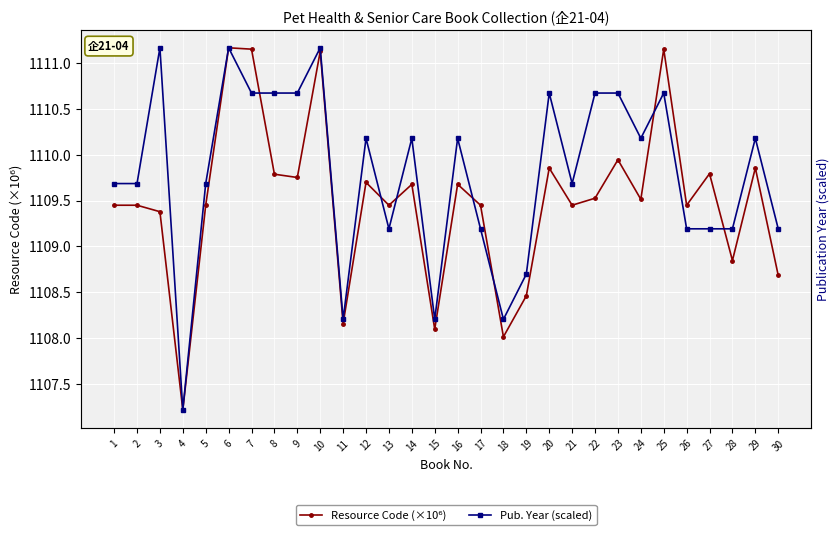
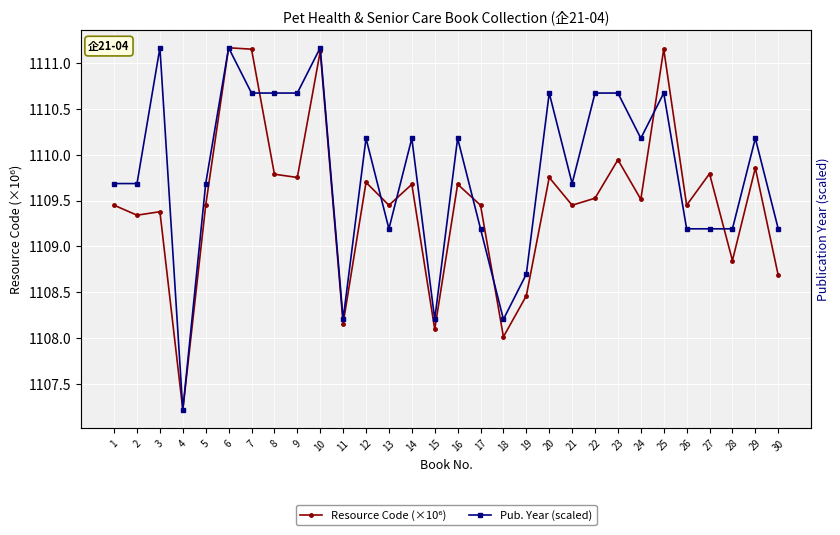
  {
    "Resource Code (×10⁶)": {
      "1": 1109.4,
-     "2": 1109.4,
+     "2": 1109.3,
      "3": 1109.4,
      "5": 1109.4,
      "7": 1111.1,
      "8": 1109.8,
      "9": 1109.8,
      "10": 1111.1,
      "11": 1108.2,
      "12": 1109.7,
      "13": 1109.4,
      "14": 1109.7,
      "15": 1108.1,
      "16": 1109.7,
      "17": 1109.4,
      "18": 1108.0,
      "19": 1108.5,
-     "20": 1109.9,
+     "20": 1109.8,
      "21": 1109.4,
      "22": 1109.5,
      "23": 1109.9,
      "24": 1109.5,
      "25": 1111.1,
      "26": 1109.4,
      "27": 1109.8,
      "28": 1108.8,
      "29": 1109.9,
      "30": 1108.7
    },
    "Pub. Year (scaled)": {
      "1": 1109.7,
      "2": 1109.7,
      "3": 1111.2,
      "5": 1109.7,
      "7": 1110.7,
      "8": 1110.7,
      "9": 1110.7,
      "10": 1111.2,
      "11": 1108.2,
      "12": 1110.2,
      "13": 1109.2,
      "14": 1110.2,
      "15": 1108.2,
      "16": 1110.2,
      "17": 1109.2,
      "18": 1108.2,
      "19": 1108.7,
      "20": 1110.7,
      "21": 1109.7,
      "22": 1110.7,
      "23": 1110.7,
      "24": 1110.2,
      "25": 1110.7,
      "26": 1109.2,
      "27": 1109.2,
      "28": 1109.2,
      "29": 1110.2,
      "30": 1109.2
    }
  }
